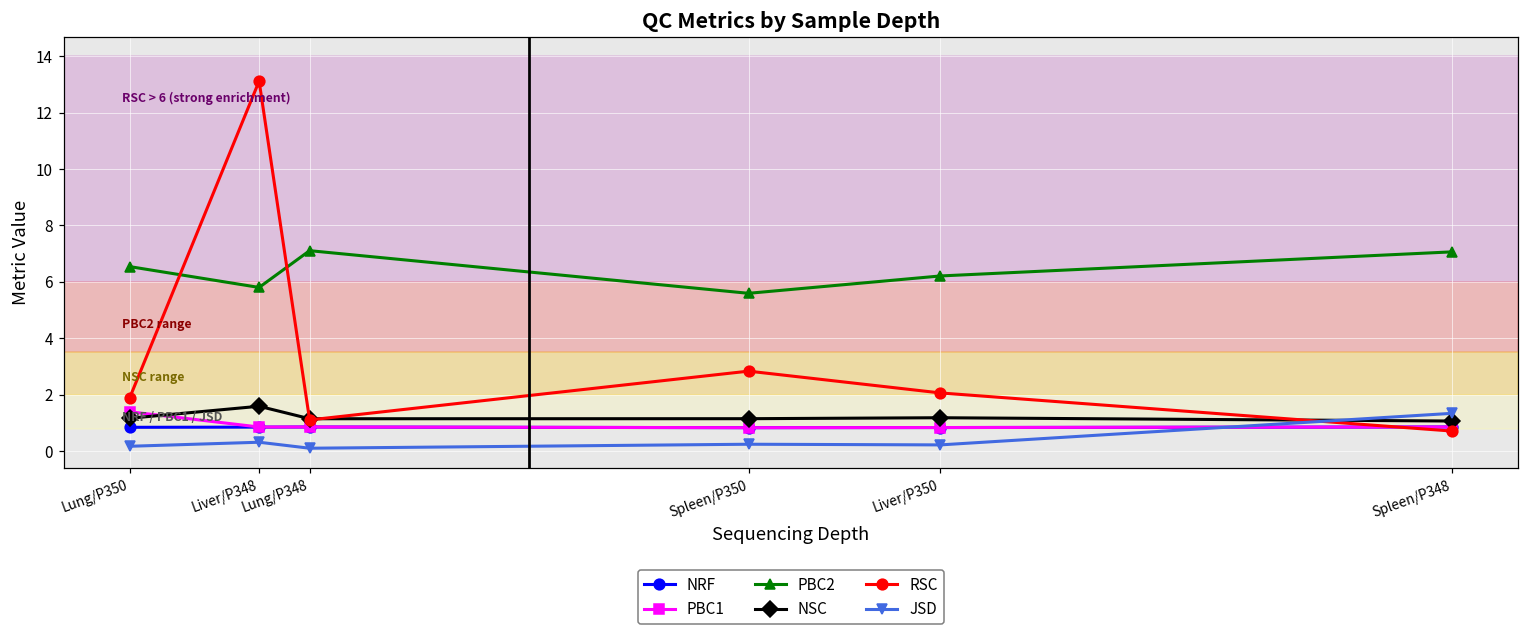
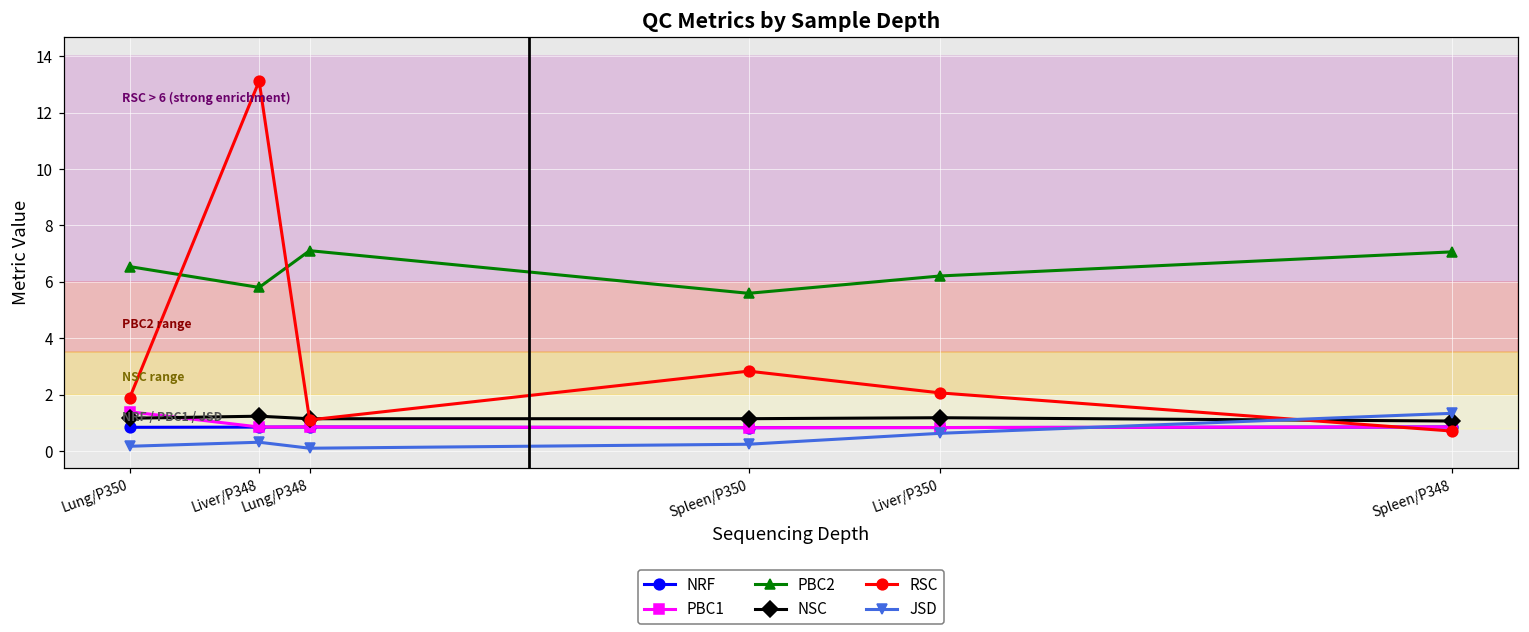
  {
    "NRF": {
      "Lung/P350": 0.8
    },
    "PBC1": {
      "Lung/P350": 1.4
    },
    "PBC2": {
      "Lung/P350": 6.5,
      "Liver/P348": 5.8,
      "Lung/P348": 7.1,
      "Spleen/P350": 5.6,
      "Liver/P350": 6.2,
      "Spleen/P348": 7.1
    },
    "NSC": {
      "Lung/P350": 1.2,
-     "Liver/P348": 1.6,
+     "Liver/P348": 1.2,
      "Spleen/P350": 1.2,
      "Liver/P350": 1.2,
      "Spleen/P348": 1.1
    },
    "RSC": {
      "Lung/P350": 1.9,
      "Spleen/P350": 2.8,
      "Liver/P350": 2.1,
      "Spleen/P348": 0.7
    },
    "JSD": {
      "Lung/P350": 0.2,
      "Liver/P348": 0.3,
      "Lung/P348": 0.1,
      "Spleen/P350": 0.2,
-     "Liver/P350": 0.2,
+     "Liver/P350": 0.6,
      "Spleen/P348": 1.3
    }
  }
